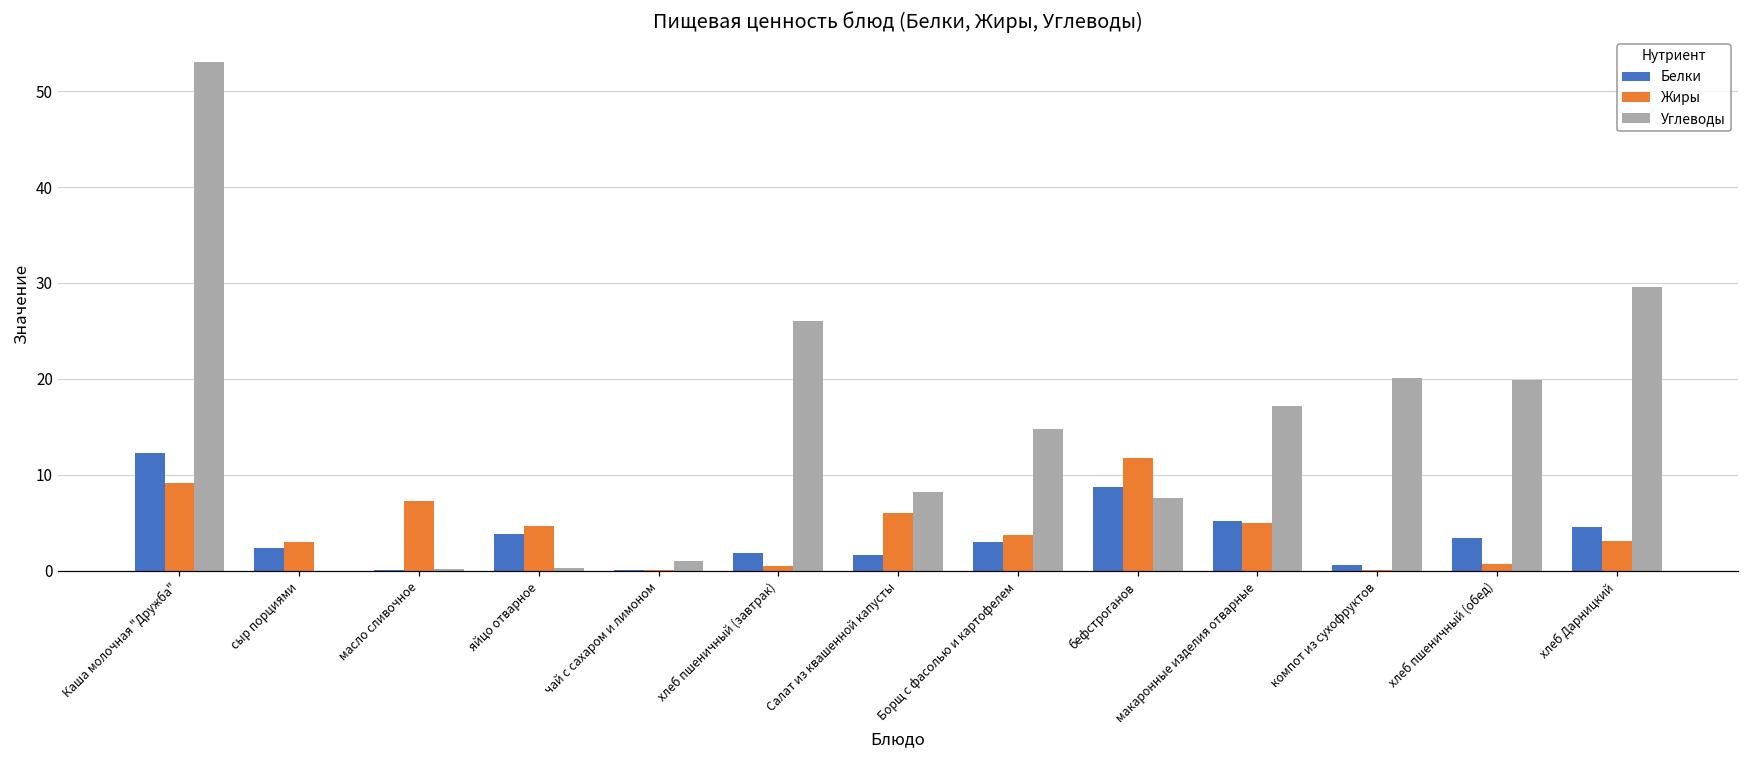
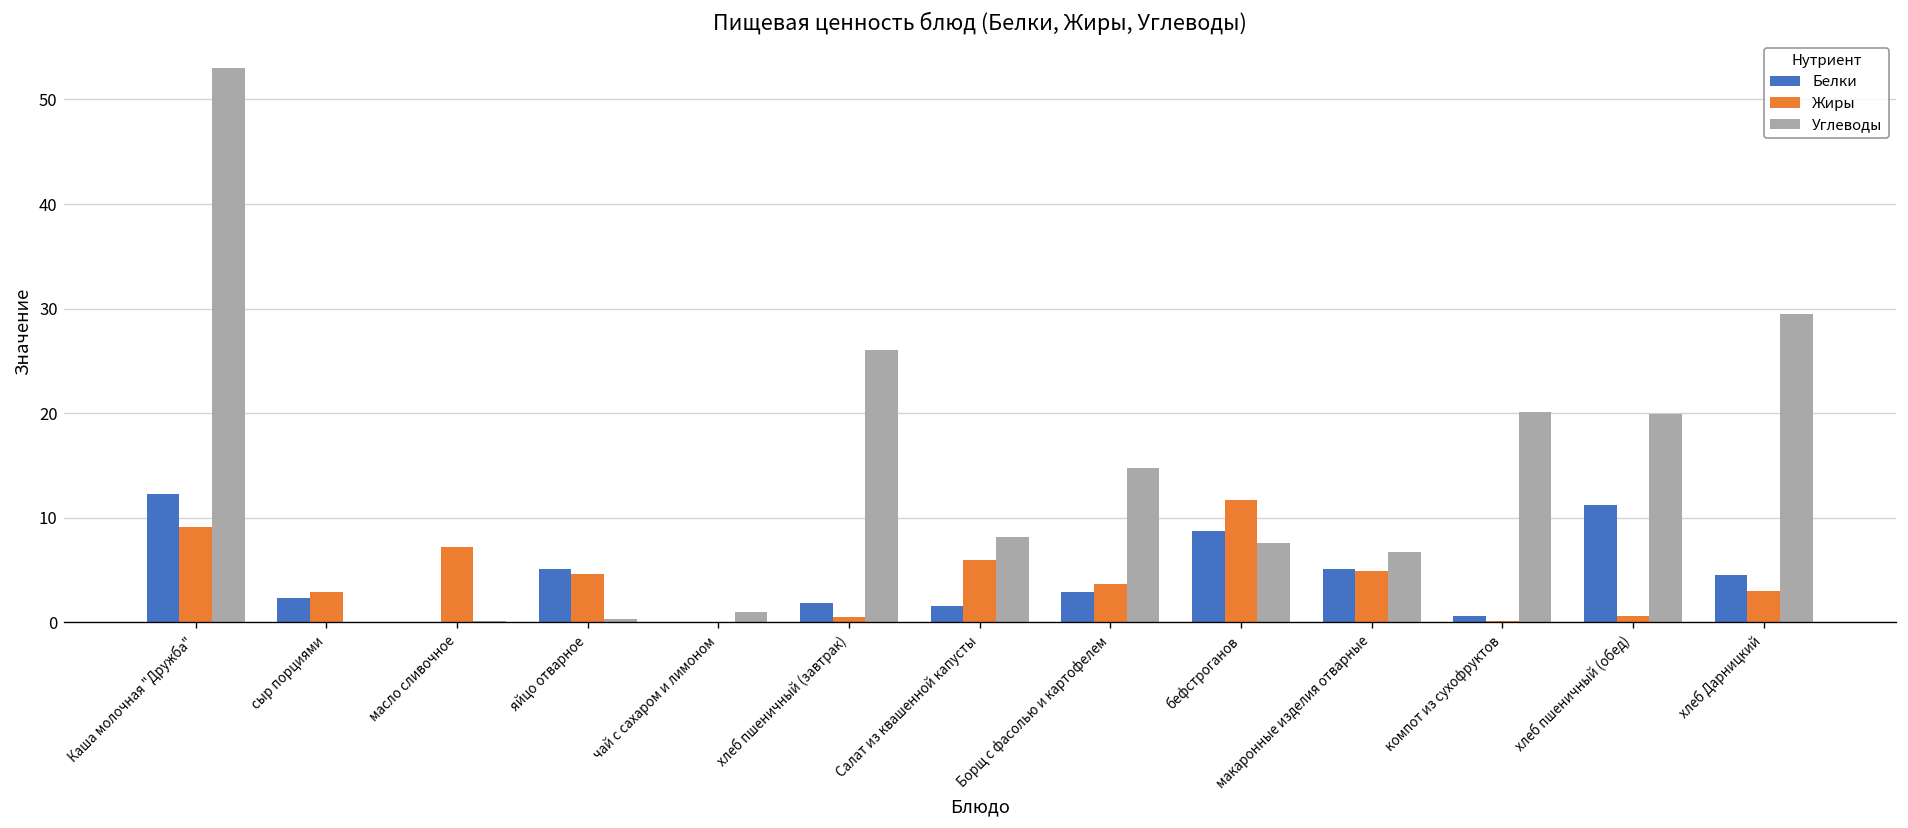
  {
    "Белки": {
      "Каша молочная \"Дружба\"": 12,
      "сыр порциями": 2,
-     "яйцо отварное": 4,
+     "яйцо отварное": 5,
      "хлеб пшеничный (завтрак)": 2,
      "Салат из квашенной капусты": 2,
      "Борщ с фасолью и картофелем": 3,
      "бефстроганов": 9,
      "макаронные изделия отварные": 5,
      "компот из сухофруктов": 1,
-     "хлеб пшеничный (обед)": 3,
+     "хлеб пшеничный (обед)": 11,
      "хлеб Дарницкий": 5
    },
    "Жиры": {
      "Каша молочная \"Дружба\"": 9,
      "сыр порциями": 3,
      "масло сливочное": 7,
      "яйцо отварное": 5,
      "хлеб пшеничный (завтрак)": 0,
      "Салат из квашенной капусты": 6,
      "Борщ с фасолью и картофелем": 4,
      "бефстроганов": 12,
      "макаронные изделия отварные": 5,
      "хлеб пшеничный (обед)": 1,
      "хлеб Дарницкий": 3
    },
    "Углеводы": {
      "Каша молочная \"Дружба\"": 53,
      "сыр порциями": 0,
      "чай с сахаром и лимоном": 1,
      "хлеб пшеничный (завтрак)": 26,
      "Салат из квашенной капусты": 8,
      "Борщ с фасолью и картофелем": 15,
      "бефстроганов": 8,
-     "макаронные изделия отварные": 17,
+     "макаронные изделия отварные": 7,
      "компот из сухофруктов": 20,
      "хлеб пшеничный (обед)": 20,
      "хлеб Дарницкий": 30
    }
  }
